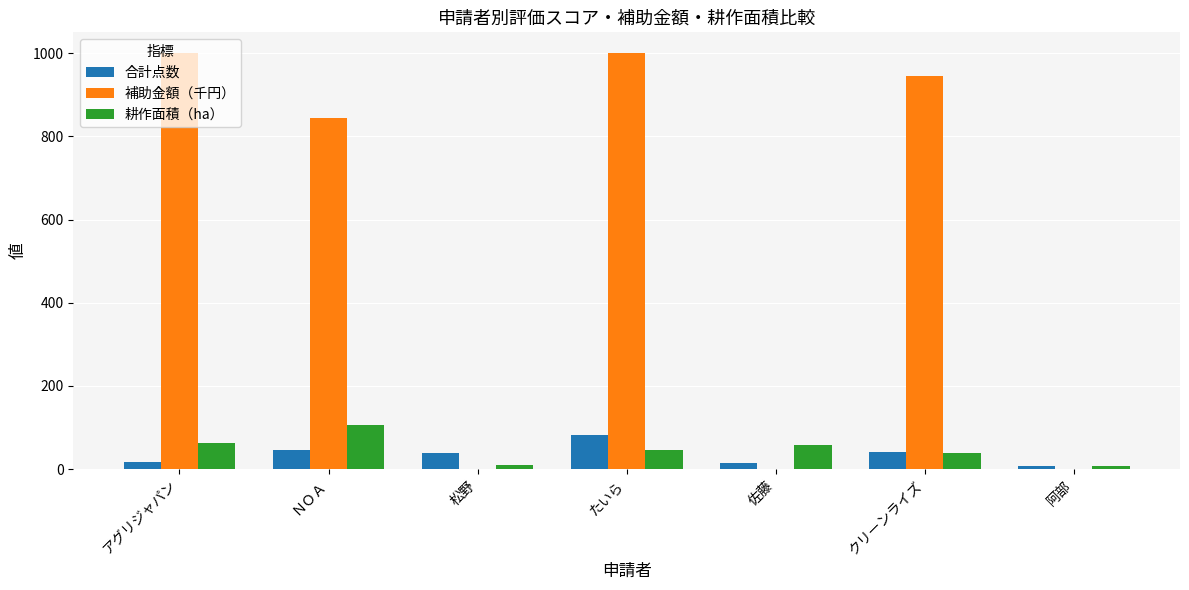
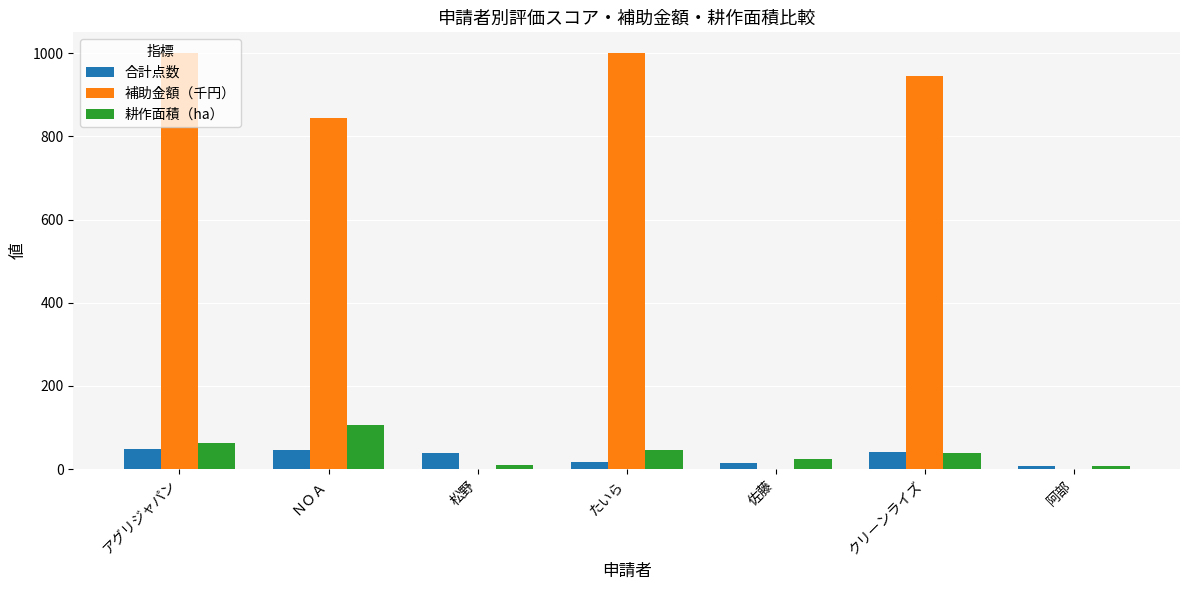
  {
    "合計点数": {
-     "アグリジャパン": 20,
+     "アグリジャパン": 50,
      "ＮＯＡ": 50,
      "松野": 40,
-     "たいら": 80,
+     "たいら": 20,
      "佐藤": 20,
      "クリーンライズ": 40,
      "阿部": 10
    },
    "補助金額（千円）": {
      "ＮＯＡ": 850,
      "松野": 0,
      "たいら": 1000,
      "佐藤": 0,
      "クリーンライズ": 950,
      "阿部": 0
    },
    "耕作面積（ha）": {
      "アグリジャパン": 60,
      "ＮＯＡ": 110,
      "松野": 10,
      "たいら": 50,
-     "佐藤": 60,
+     "佐藤": 20,
      "クリーンライズ": 40,
      "阿部": 10
    }
  }
